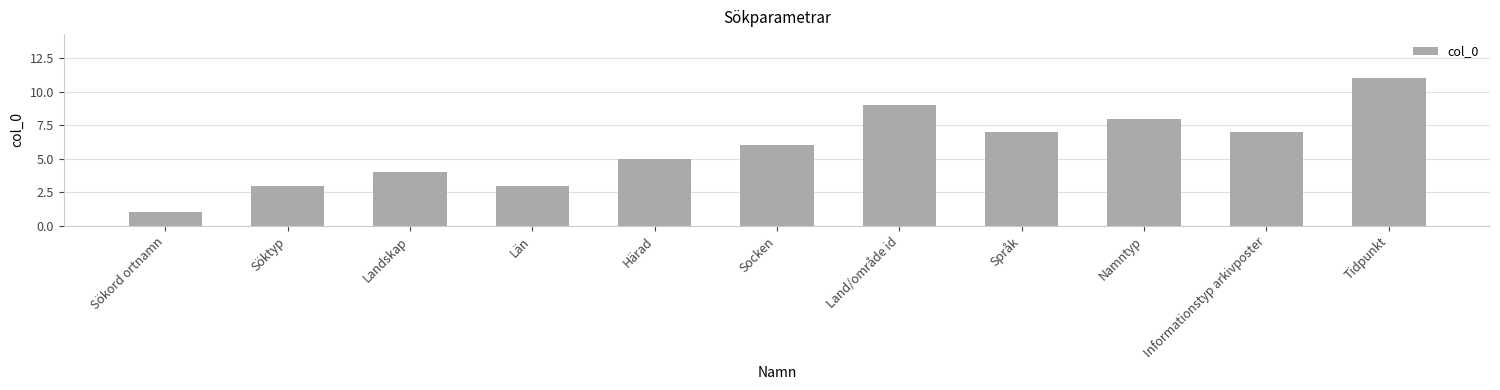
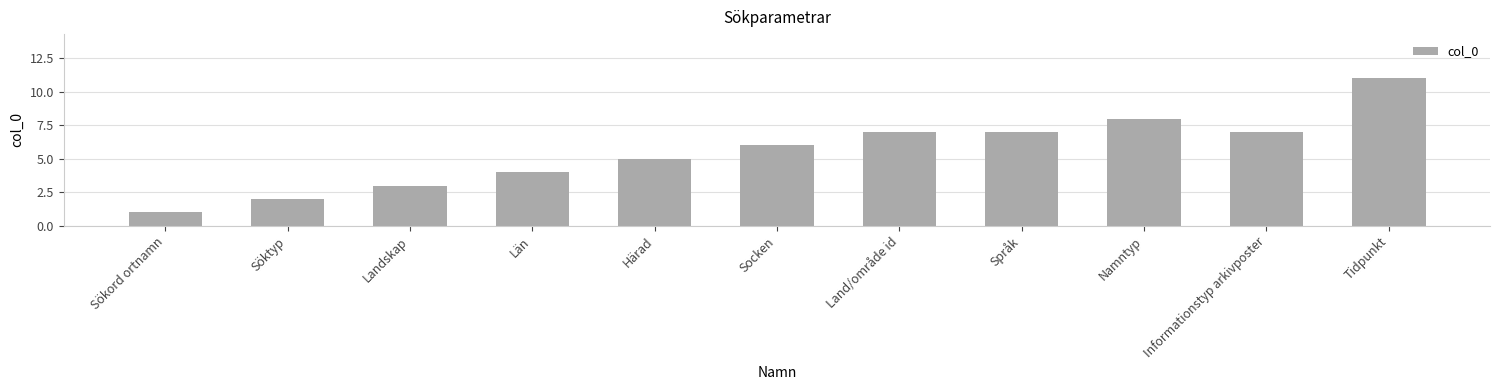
  {
    "Sökord ortnamn": 1,
-   "Söktyp": 3,
-   "Landskap": 4,
-   "Län": 3,
+   "Söktyp": 2,
+   "Landskap": 3,
+   "Län": 4,
    "Härad": 5,
    "Socken": 6,
-   "Land/område id": 9,
+   "Land/område id": 7,
    "Språk": 7,
    "Namntyp": 8,
    "Informationstyp arkivposter": 7,
    "Tidpunkt": 11
  }
